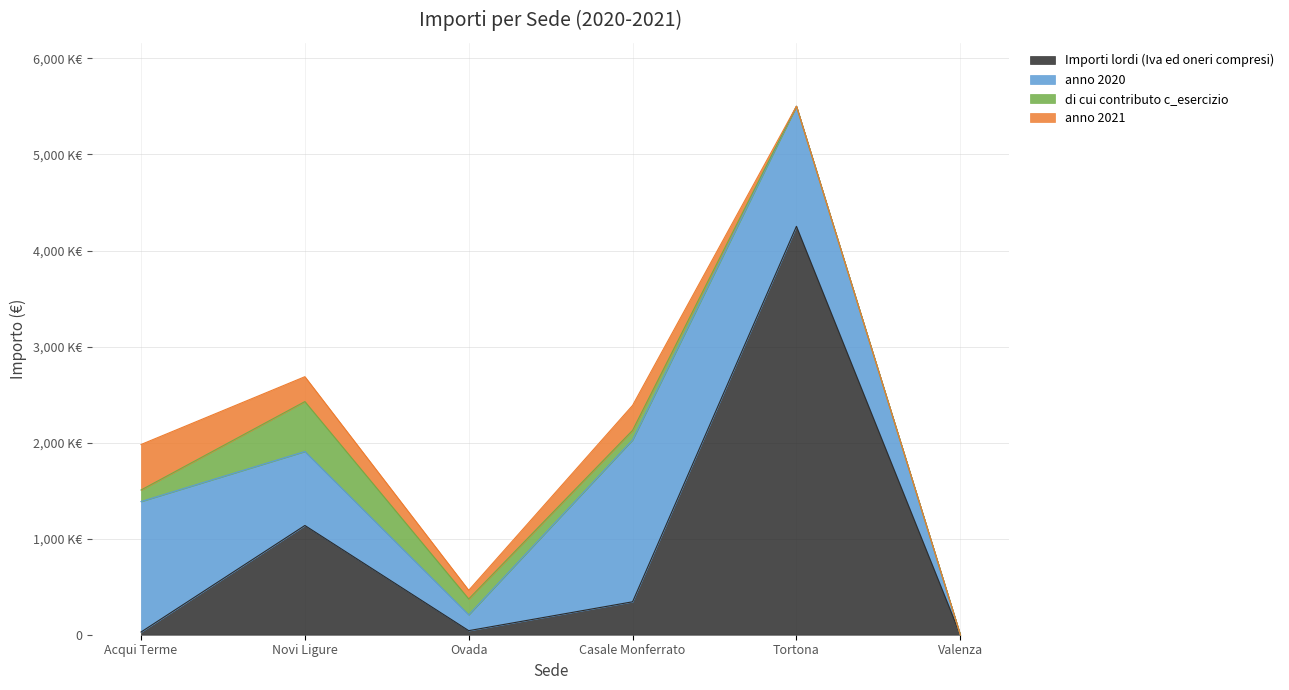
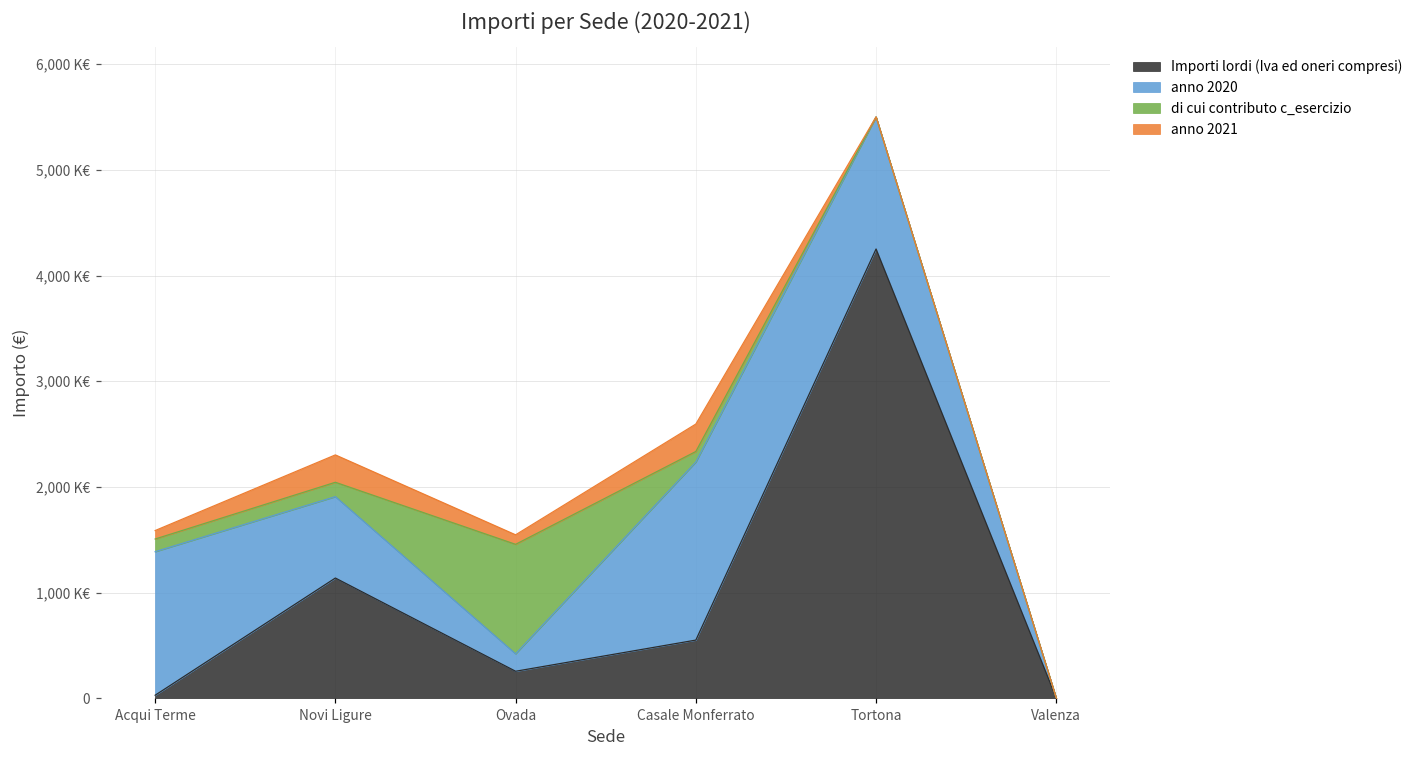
  {
    "Importi lordi (Iva ed oneri compresi)": {
      "Acqui Terme": "0 K€",
      "Novi Ligure": "1,100 K€",
-     "Ovada": "0 K€",
-     "Casale Monferrato": "300 K€",
+     "Ovada": "300 K€",
+     "Casale Monferrato": "600 K€",
      "Tortona": "4,300 K€"
    },
    "anno 2020": {
      "Acqui Terme": "1,400 K€",
      "Novi Ligure": "800 K€",
      "Ovada": "200 K€",
      "Casale Monferrato": "1,700 K€"
    },
    "di cui contributo c_esercizio": {
      "Acqui Terme": "100 K€",
-     "Novi Ligure": "500 K€",
-     "Ovada": "200 K€",
+     "Novi Ligure": "100 K€",
+     "Ovada": "1,000 K€",
      "Casale Monferrato": "100 K€"
    },
    "anno 2021": {
-     "Acqui Terme": "500 K€",
+     "Acqui Terme": "100 K€",
      "Novi Ligure": "300 K€",
      "Ovada": "100 K€",
      "Casale Monferrato": "300 K€"
    }
  }
